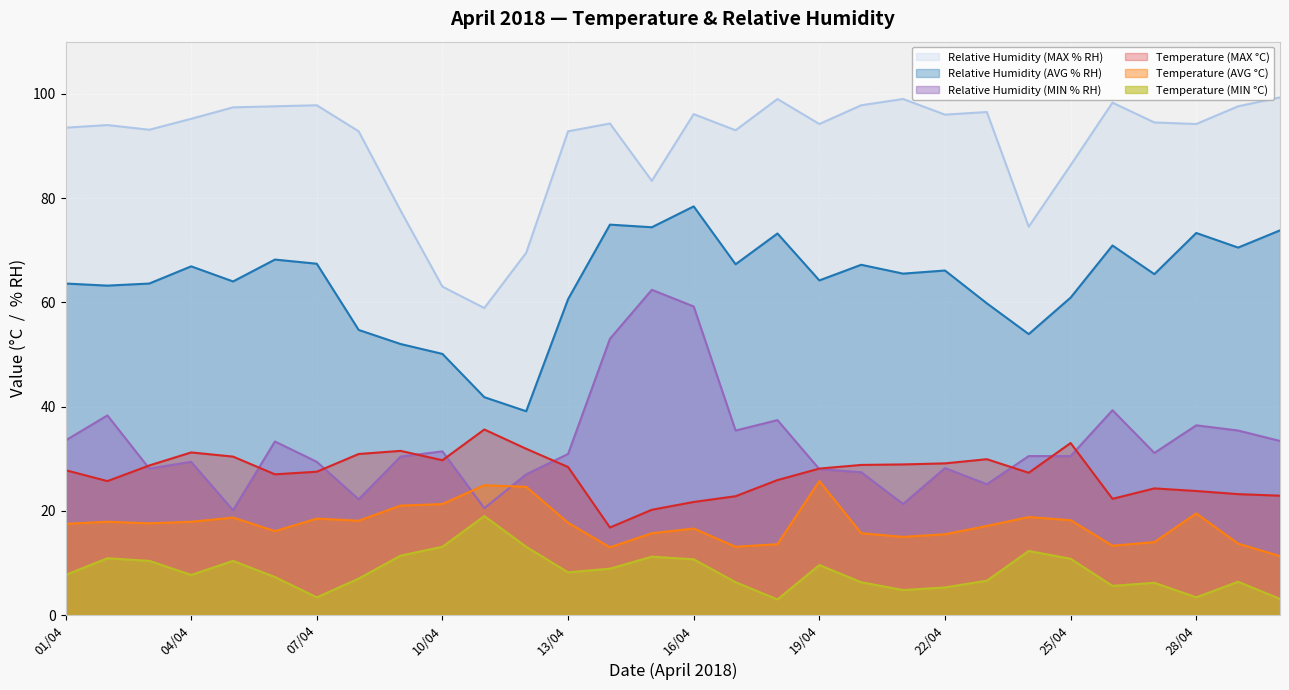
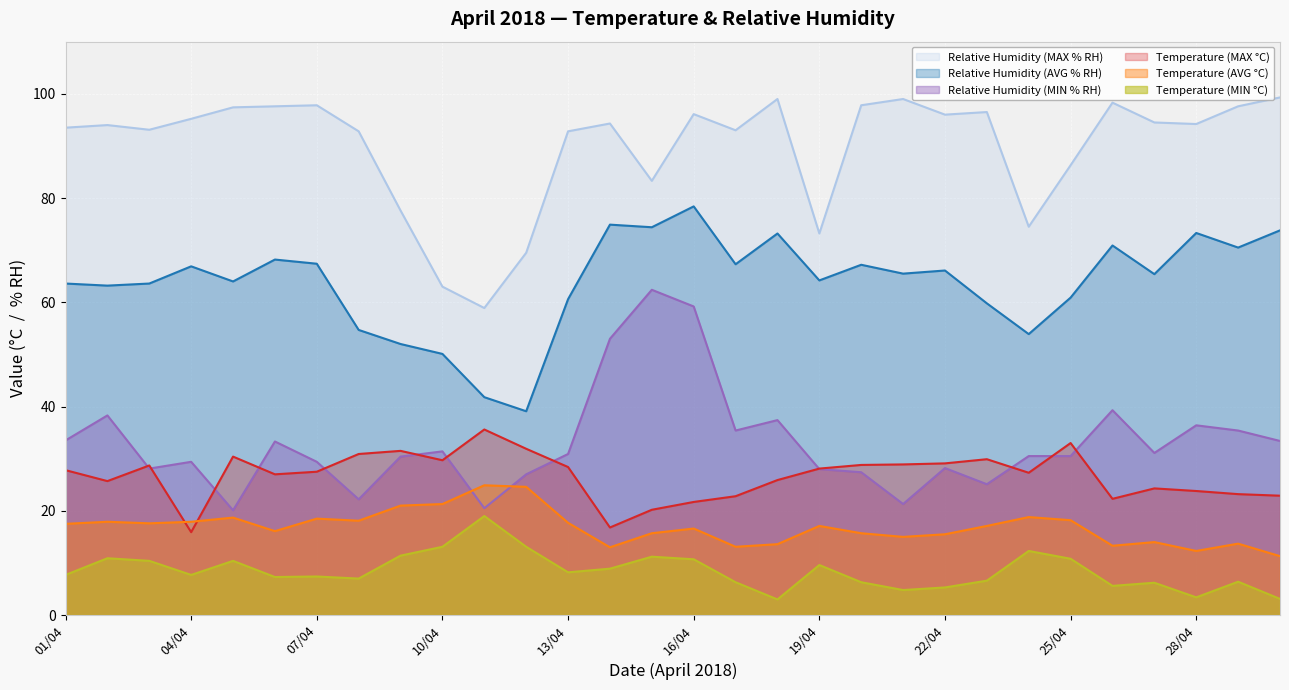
  {
    "Relative Humidity (MAX % RH)": {
      "01/04": 94,
      "04/04": 95,
      "07/04": 98,
      "10/04": 63,
      "13/04": 93,
      "16/04": 96,
-     "19/04": 94,
+     "19/04": 73,
      "22/04": 96,
      "25/04": 86,
      "28/04": 94
    },
    "Temperature (MAX °C)": {
      "01/04": 28,
-     "04/04": 31,
+     "04/04": 16,
      "07/04": 28,
      "10/04": 30,
      "13/04": 28,
      "16/04": 22,
      "22/04": 29,
      "25/04": 33,
      "28/04": 24
    },
    "Temperature (AVG °C)": {
      "01/04": 18,
      "04/04": 18,
      "07/04": 19,
      "10/04": 21,
      "13/04": 18,
      "16/04": 17,
-     "19/04": 26,
+     "19/04": 17,
      "22/04": 16,
      "25/04": 18,
-     "28/04": 20
+     "28/04": 12
    },
    "Temperature (MIN °C)": {
      "01/04": 8,
      "04/04": 8,
-     "07/04": 3,
+     "07/04": 7,
      "10/04": 13,
      "13/04": 8,
      "16/04": 11,
      "19/04": 10,
      "22/04": 5,
      "25/04": 11,
      "28/04": 3
    }
  }
